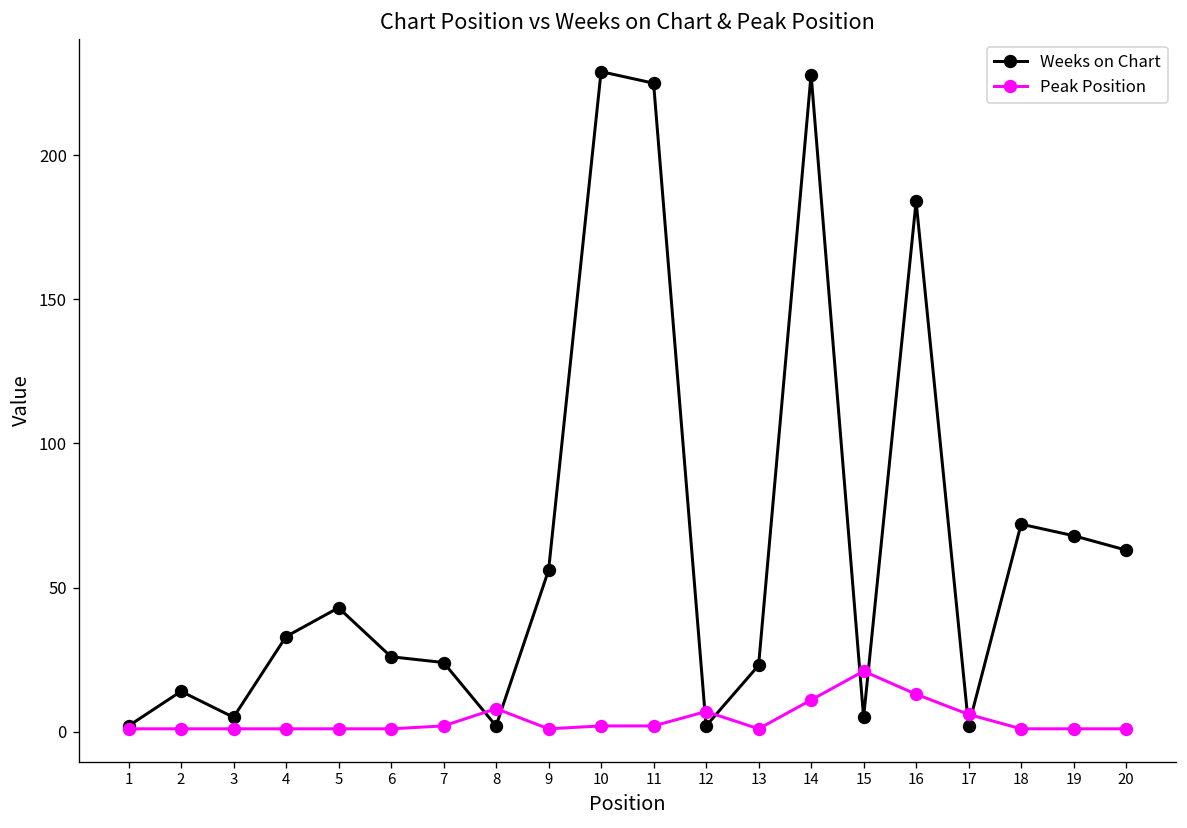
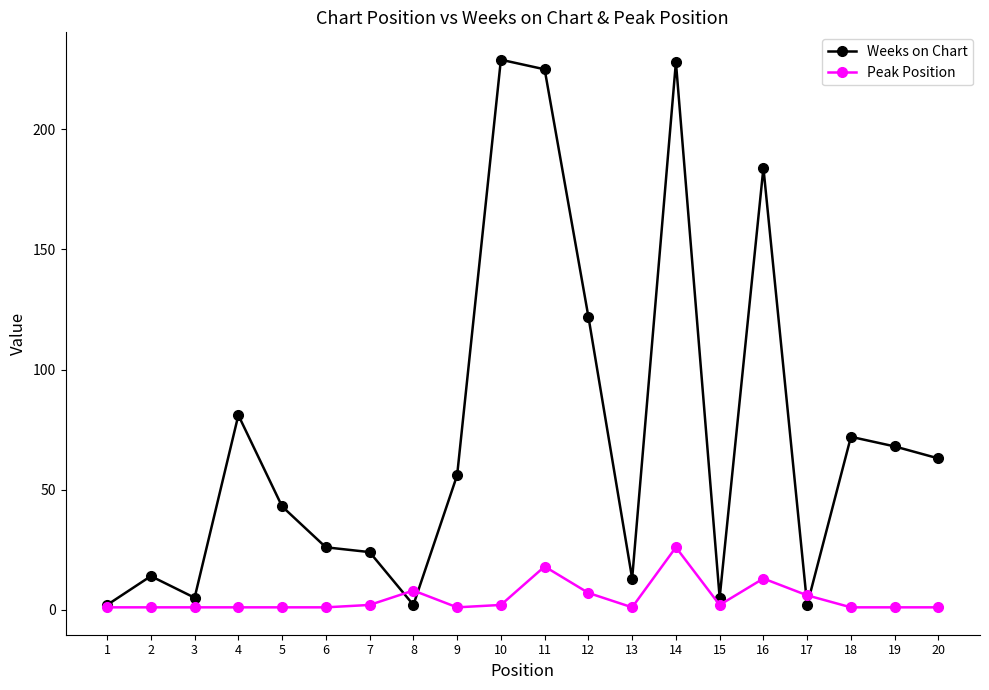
  {
    "Weeks on Chart": {
      "2": 14,
      "3": 5,
-     "4": 33,
+     "4": 81,
      "5": 43,
      "6": 26,
      "7": 24,
      "8": 2,
      "9": 56,
      "10": 229,
      "11": 225,
-     "12": 2,
-     "13": 23,
+     "12": 122,
+     "13": 13,
      "14": 228,
      "15": 5,
      "16": 184,
      "17": 2,
      "18": 72,
      "19": 68,
      "20": 63
    },
    "Peak Position": {
      "2": 1,
      "3": 1,
      "4": 1,
      "5": 1,
      "6": 1,
      "7": 2,
      "8": 8,
      "9": 1,
      "10": 2,
-     "11": 2,
+     "11": 18,
      "12": 7,
      "13": 1,
-     "14": 11,
-     "15": 21,
+     "14": 26,
+     "15": 2,
      "16": 13,
      "17": 6,
      "18": 1,
      "19": 1,
      "20": 1
    }
  }
